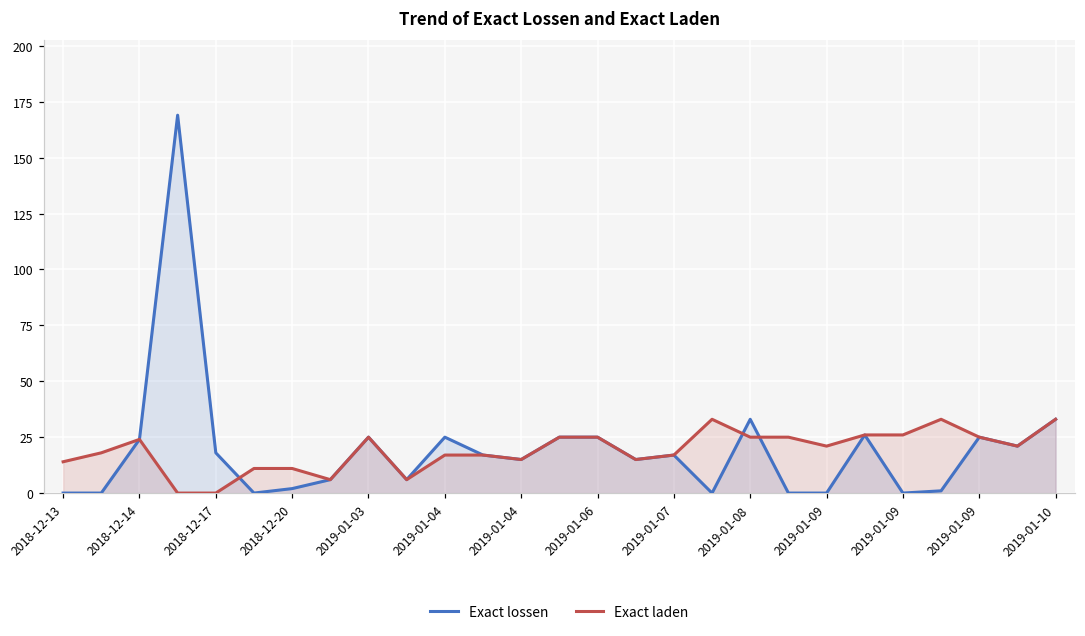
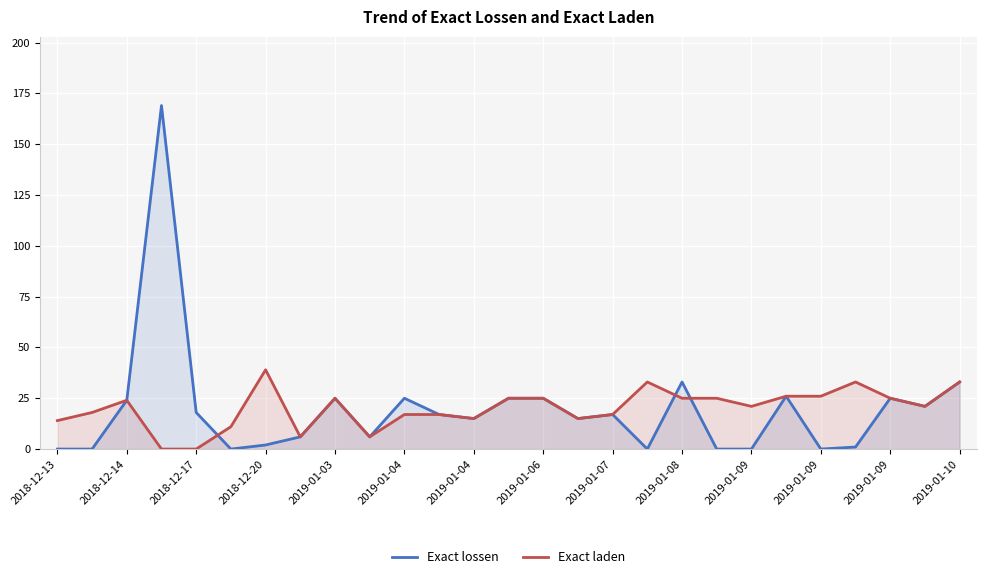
  {
    "Exact lossen": {
      "2018-12-13": 0,
      "2018-12-20": 2
    },
    "Exact laden": {
      "2018-12-13": 14,
-     "2018-12-20": 11
+     "2018-12-20": 39
    }
  }
